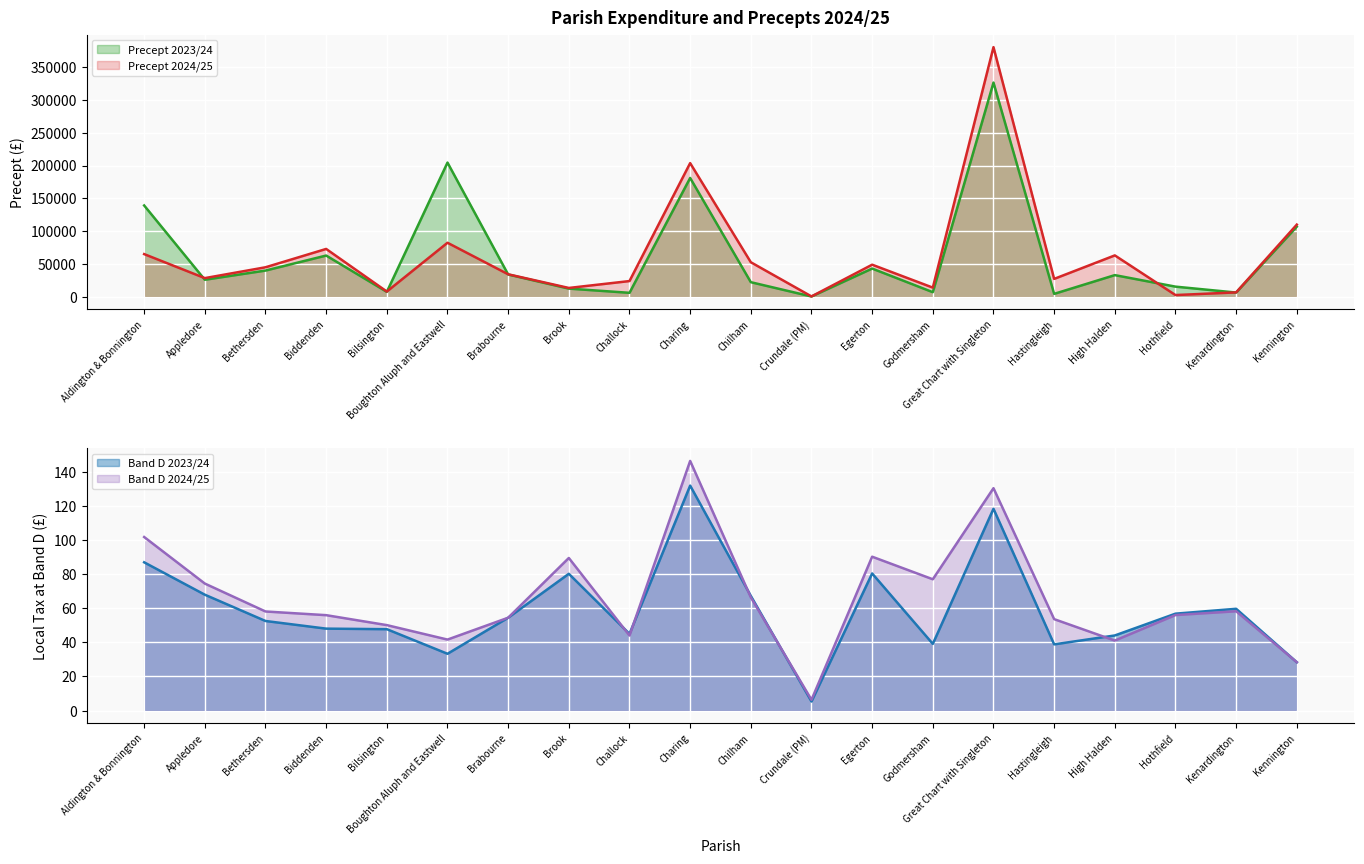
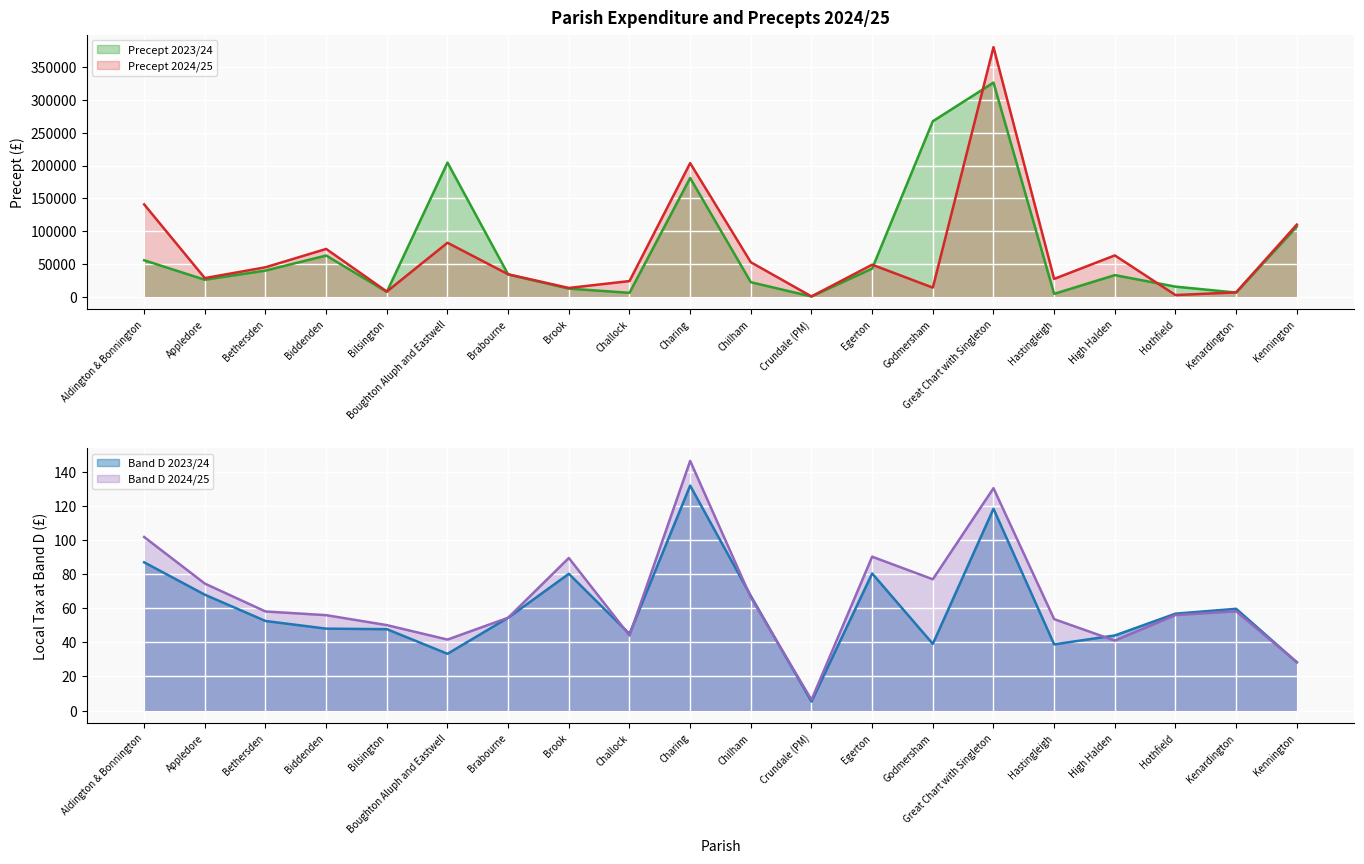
  {
    "Parish Expenditure and Precepts 2024/25": {
      "Precept 2023/24": {
-       "Aldington & Bonnington": 140000,
+       "Aldington & Bonnington": 60000,
        "Bethersden": 40000,
        "Biddenden": 60000,
        "Boughton Aluph and Eastwell": 200000,
        "Challock": 10000,
        "Charing": 180000,
        "Chilham": 20000,
        "Egerton": 40000,
-       "Godmersham": 10000,
+       "Godmersham": 270000,
        "Great Chart with Singleton": 330000,
        "Hastingleigh": 0,
        "High Halden": 30000,
        "Hothfield": 20000
      },
      "Precept 2024/25": {
-       "Aldington & Bonnington": 70000,
+       "Aldington & Bonnington": 140000,
        "Bethersden": 50000,
        "Biddenden": 70000,
        "Boughton Aluph and Eastwell": 80000,
        "Challock": 20000,
        "Charing": 200000,
        "Chilham": 50000,
        "Egerton": 50000,
        "Godmersham": 10000,
        "Great Chart with Singleton": 380000,
        "Hastingleigh": 30000,
        "High Halden": 60000,
        "Hothfield": 0
      }
    }
  }
